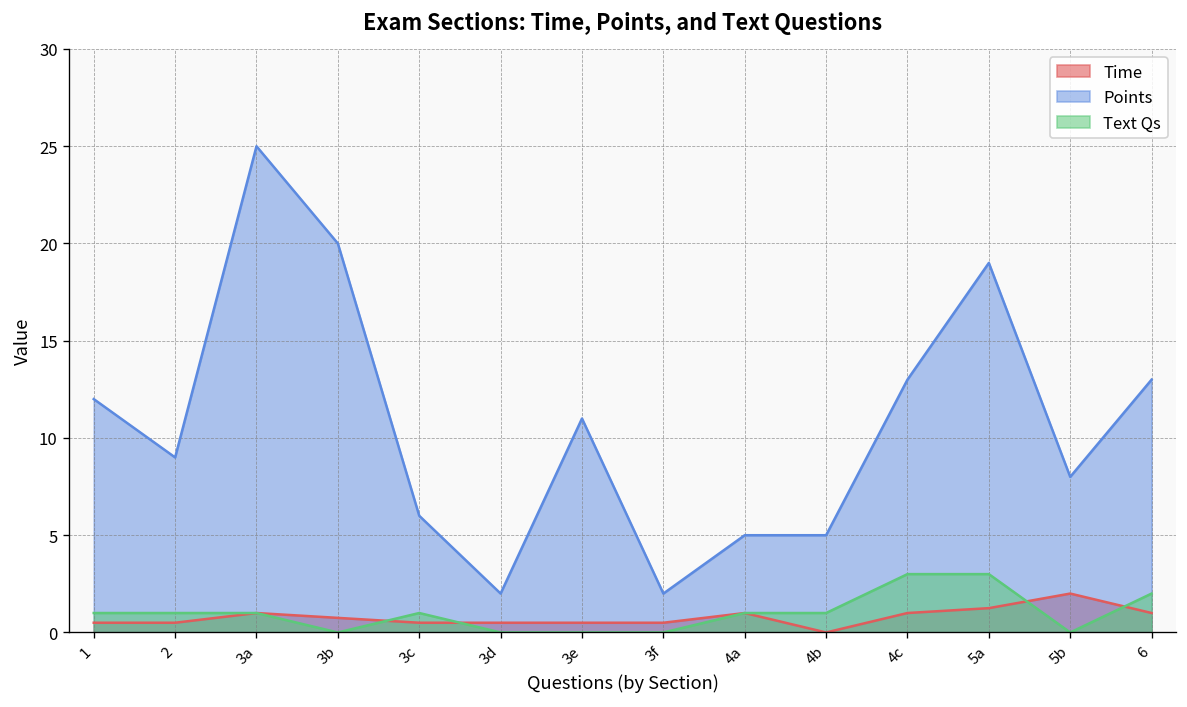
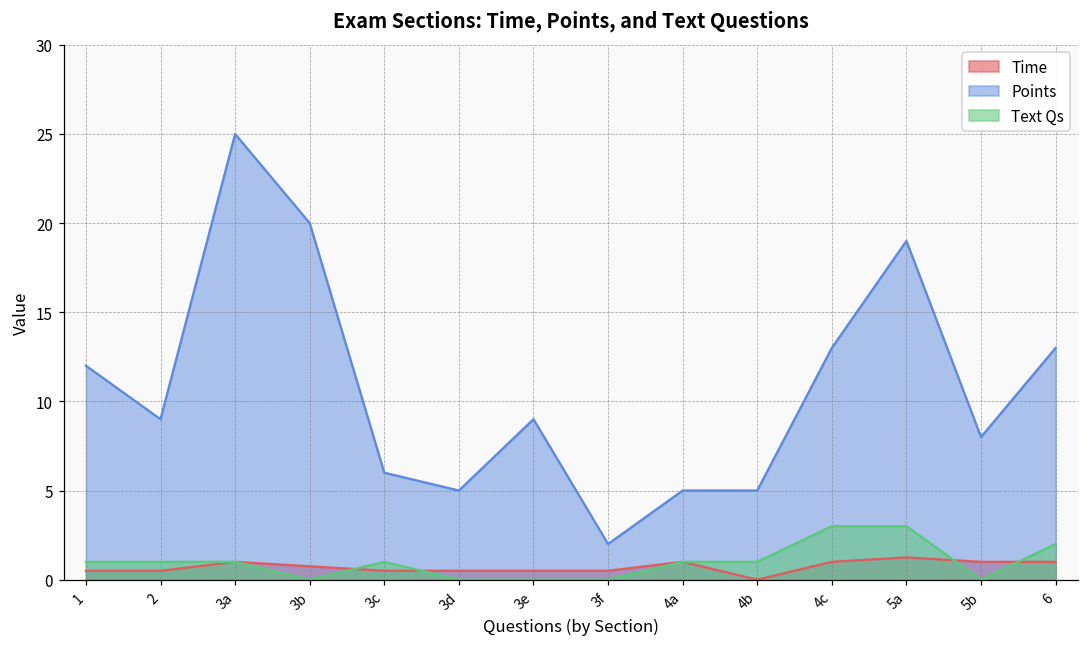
  {
    "Time": {
      "1": 0.5,
      "2": 0.5,
      "3b": 0.8,
      "3c": 0.5,
      "3d": 0.5,
      "3e": 0.5,
      "3f": 0.5,
      "4b": 0,
      "4c": 1,
      "5a": 1.3,
-     "5b": 2,
+     "5b": 1,
      "6": 1
    },
    "Points": {
      "1": 12,
      "2": 9,
      "3a": 25,
      "3b": 20,
      "3c": 6,
-     "3d": 2,
-     "3e": 11,
+     "3d": 5,
+     "3e": 9,
      "3f": 2,
      "4a": 5,
      "4b": 5,
      "4c": 13,
      "5a": 19,
      "5b": 8,
      "6": 13
    },
    "Text Qs": {
      "1": 1,
      "2": 1,
      "3b": 0,
      "3c": 1,
      "3d": 0,
      "3e": 0,
      "3f": 0,
      "4b": 1,
      "4c": 3,
      "5a": 3,
      "5b": 0,
      "6": 2
    }
  }
